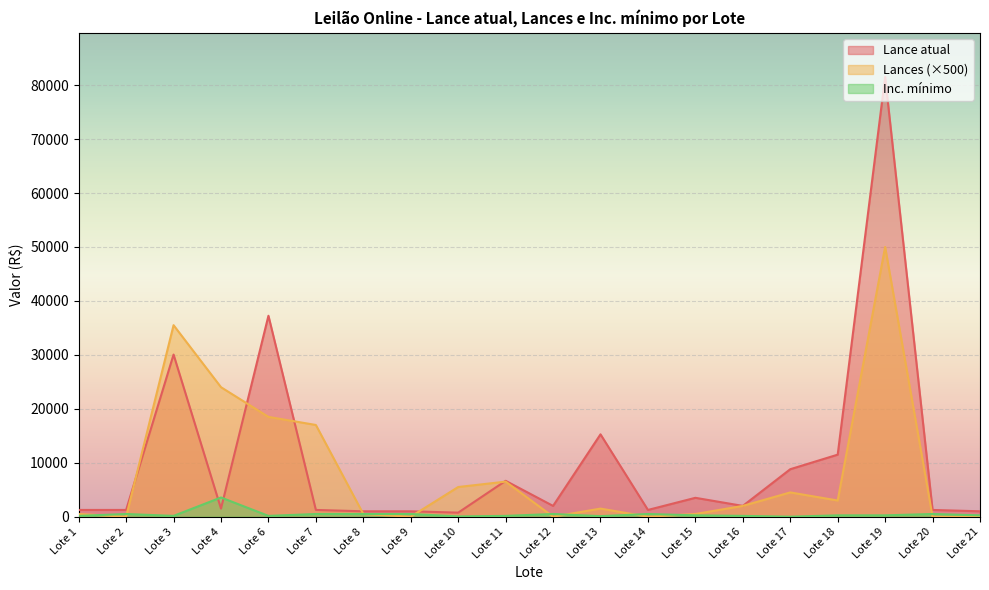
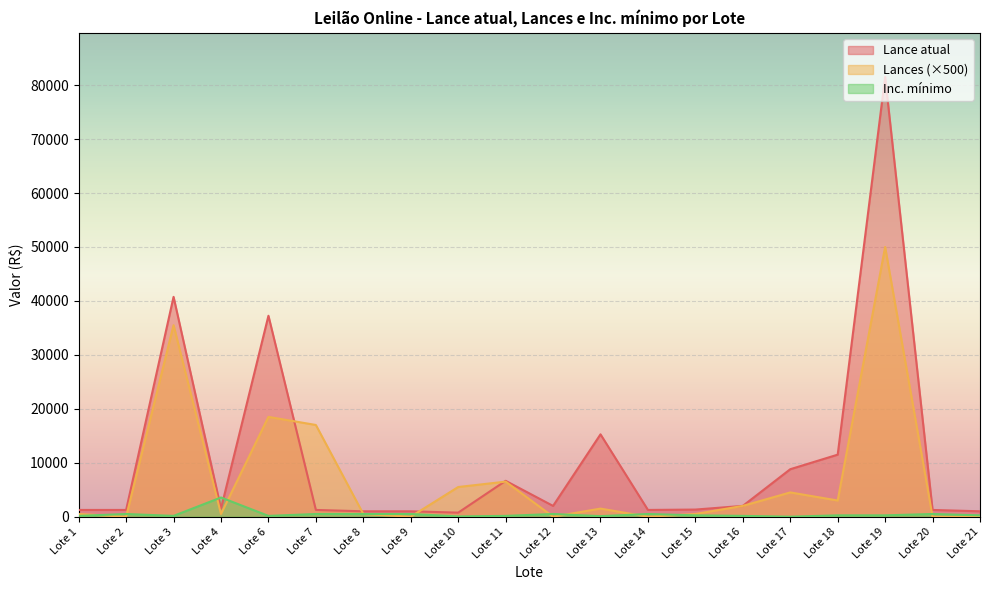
  {
    "Lance atual": {
      "Lote 1": 1000,
      "Lote 2": 1000,
-     "Lote 3": 30000,
+     "Lote 3": 41000,
      "Lote 4": 2000,
      "Lote 6": 37000,
      "Lote 7": 1000,
      "Lote 8": 1000,
      "Lote 9": 1000,
      "Lote 10": 1000,
      "Lote 12": 2000,
      "Lote 13": 15000,
      "Lote 14": 1000,
-     "Lote 15": 4000,
+     "Lote 15": 1000,
      "Lote 17": 9000,
      "Lote 18": 12000,
      "Lote 20": 1000,
      "Lote 21": 1000
    },
    "Lances (×500)": {
      "Lote 2": 0,
      "Lote 3": 36000,
-     "Lote 4": 24000,
+     "Lote 4": 1000,
      "Lote 6": 19000,
      "Lote 7": 17000,
      "Lote 9": 0,
      "Lote 10": 6000,
      "Lote 12": 0,
      "Lote 13": 2000,
      "Lote 14": 0,
      "Lote 17": 5000,
      "Lote 18": 3000,
      "Lote 19": 50000,
      "Lote 20": 0
    },
    "Inc. mínimo": {
      "Lote 2": 1000,
      "Lote 3": 0,
      "Lote 4": 4000,
      "Lote 6": 0,
      "Lote 7": 1000,
      "Lote 9": 1000,
      "Lote 10": 0,
      "Lote 11": 0,
      "Lote 12": 1000,
      "Lote 13": 0,
      "Lote 14": 1000,
      "Lote 16": 0,
      "Lote 17": 0,
      "Lote 18": 0,
      "Lote 19": 0,
      "Lote 20": 1000
    }
  }
